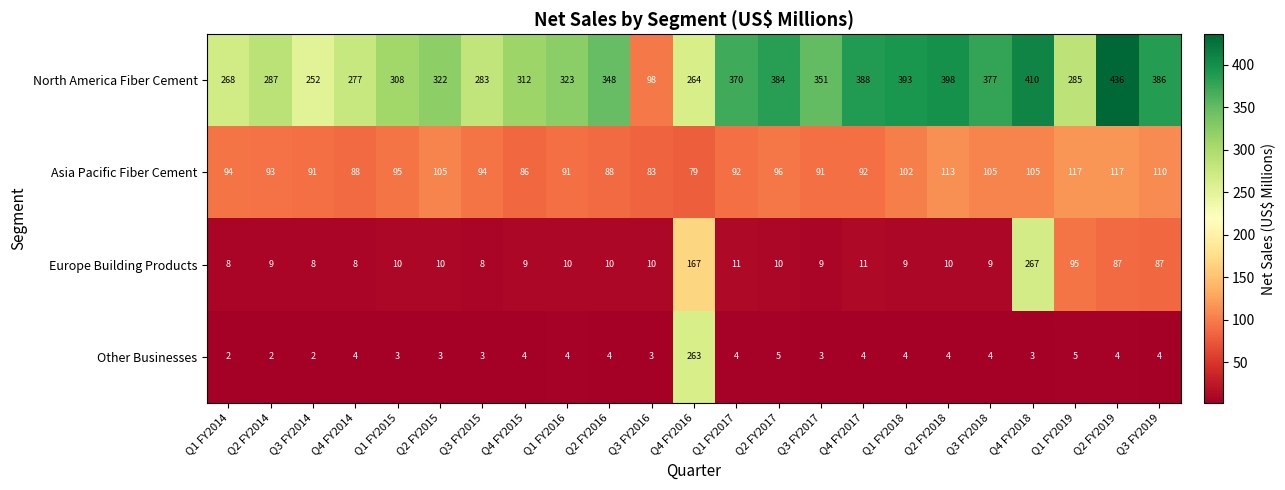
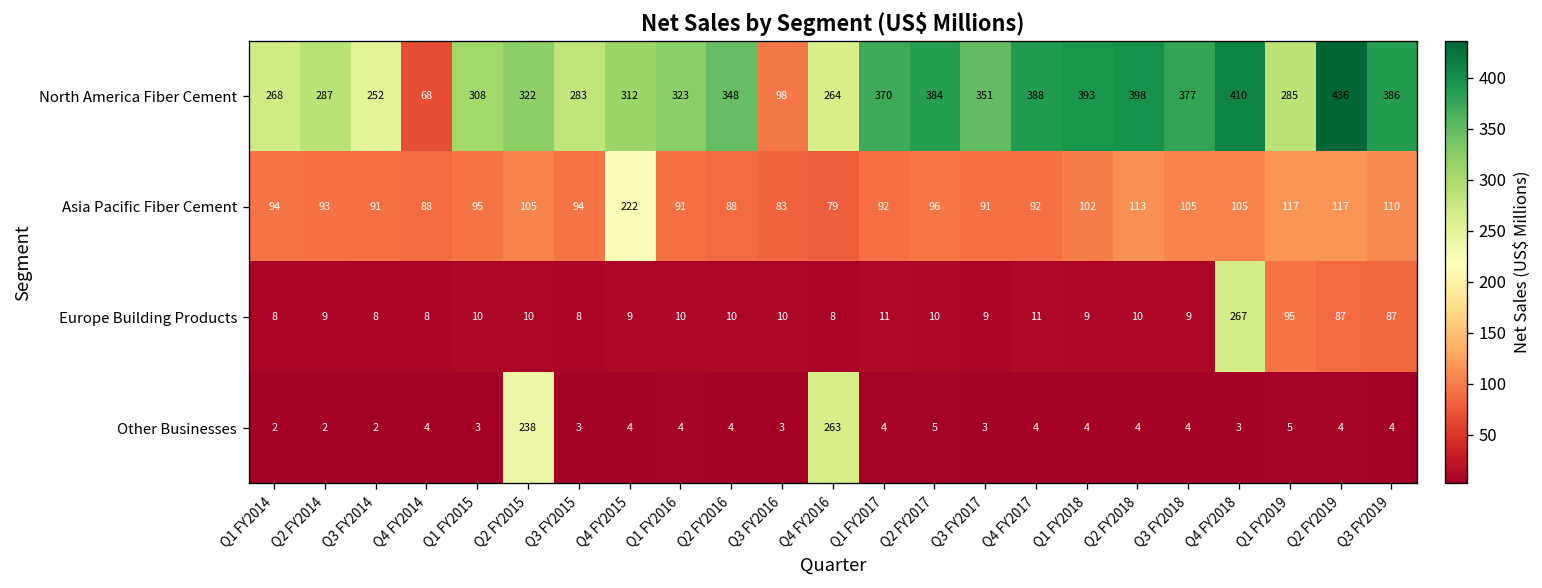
  {
    "North America Fiber Cement": {
      "Q1 FY2014": 268,
      "Q2 FY2014": 287,
      "Q3 FY2014": 252,
-     "Q4 FY2014": 277,
+     "Q4 FY2014": 68,
      "Q1 FY2015": 308,
      "Q2 FY2015": 322,
      "Q3 FY2015": 283,
      "Q4 FY2015": 312,
      "Q1 FY2016": 323,
      "Q2 FY2016": 348,
      "Q3 FY2016": 98,
      "Q4 FY2016": 264,
      "Q1 FY2017": 370,
      "Q2 FY2017": 384,
      "Q3 FY2017": 351,
      "Q4 FY2017": 388,
      "Q1 FY2018": 393,
      "Q2 FY2018": 398,
      "Q3 FY2018": 377,
      "Q4 FY2018": 410,
      "Q1 FY2019": 285,
      "Q2 FY2019": 436,
      "Q3 FY2019": 386
    },
    "Asia Pacific Fiber Cement": {
      "Q1 FY2014": 94,
      "Q2 FY2014": 93,
      "Q3 FY2014": 91,
      "Q4 FY2014": 88,
      "Q1 FY2015": 95,
      "Q2 FY2015": 105,
      "Q3 FY2015": 94,
-     "Q4 FY2015": 86,
+     "Q4 FY2015": 222,
      "Q1 FY2016": 91,
      "Q2 FY2016": 88,
      "Q3 FY2016": 83,
      "Q4 FY2016": 79,
      "Q1 FY2017": 92,
      "Q2 FY2017": 96,
      "Q3 FY2017": 91,
      "Q4 FY2017": 92,
      "Q1 FY2018": 102,
      "Q2 FY2018": 113,
      "Q3 FY2018": 105,
      "Q4 FY2018": 105,
      "Q1 FY2019": 117,
      "Q2 FY2019": 117,
      "Q3 FY2019": 110
    },
    "Europe Building Products": {
      "Q1 FY2014": 8,
      "Q2 FY2014": 9,
      "Q3 FY2014": 8,
      "Q4 FY2014": 8,
      "Q1 FY2015": 10,
      "Q2 FY2015": 10,
      "Q3 FY2015": 8,
      "Q4 FY2015": 9,
      "Q1 FY2016": 10,
      "Q2 FY2016": 10,
      "Q3 FY2016": 10,
-     "Q4 FY2016": 167,
+     "Q4 FY2016": 8,
      "Q1 FY2017": 11,
      "Q2 FY2017": 10,
      "Q3 FY2017": 9,
      "Q4 FY2017": 11,
      "Q1 FY2018": 9,
      "Q2 FY2018": 10,
      "Q3 FY2018": 9,
      "Q4 FY2018": 267,
      "Q1 FY2019": 95,
      "Q2 FY2019": 87,
      "Q3 FY2019": 87
    },
    "Other Businesses": {
      "Q1 FY2014": 2,
      "Q2 FY2014": 2,
      "Q3 FY2014": 2,
      "Q4 FY2014": 4,
      "Q1 FY2015": 3,
-     "Q2 FY2015": 3,
+     "Q2 FY2015": 238,
      "Q3 FY2015": 3,
      "Q4 FY2015": 4,
      "Q1 FY2016": 4,
      "Q2 FY2016": 4,
      "Q3 FY2016": 3,
      "Q4 FY2016": 263,
      "Q1 FY2017": 4,
      "Q2 FY2017": 5,
      "Q3 FY2017": 3,
      "Q4 FY2017": 4,
      "Q1 FY2018": 4,
      "Q2 FY2018": 4,
      "Q3 FY2018": 4,
      "Q4 FY2018": 3,
      "Q1 FY2019": 5,
      "Q2 FY2019": 4,
      "Q3 FY2019": 4
    }
  }
